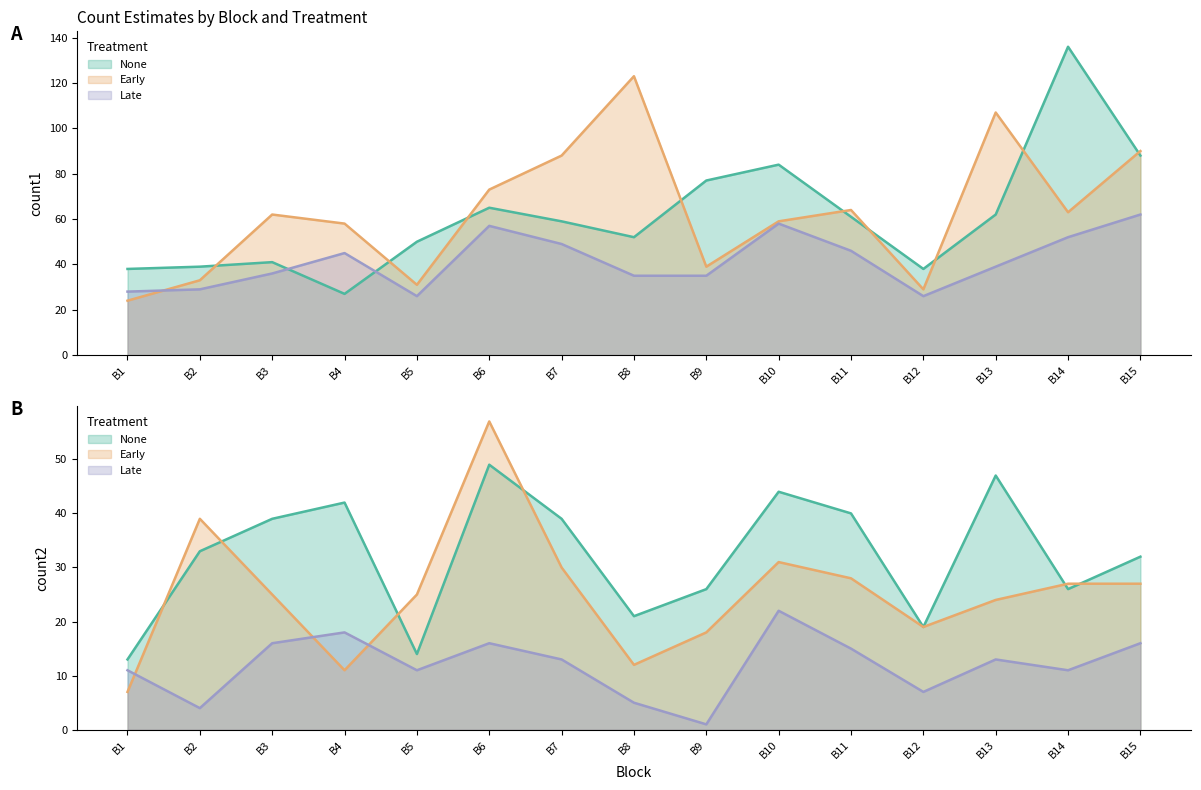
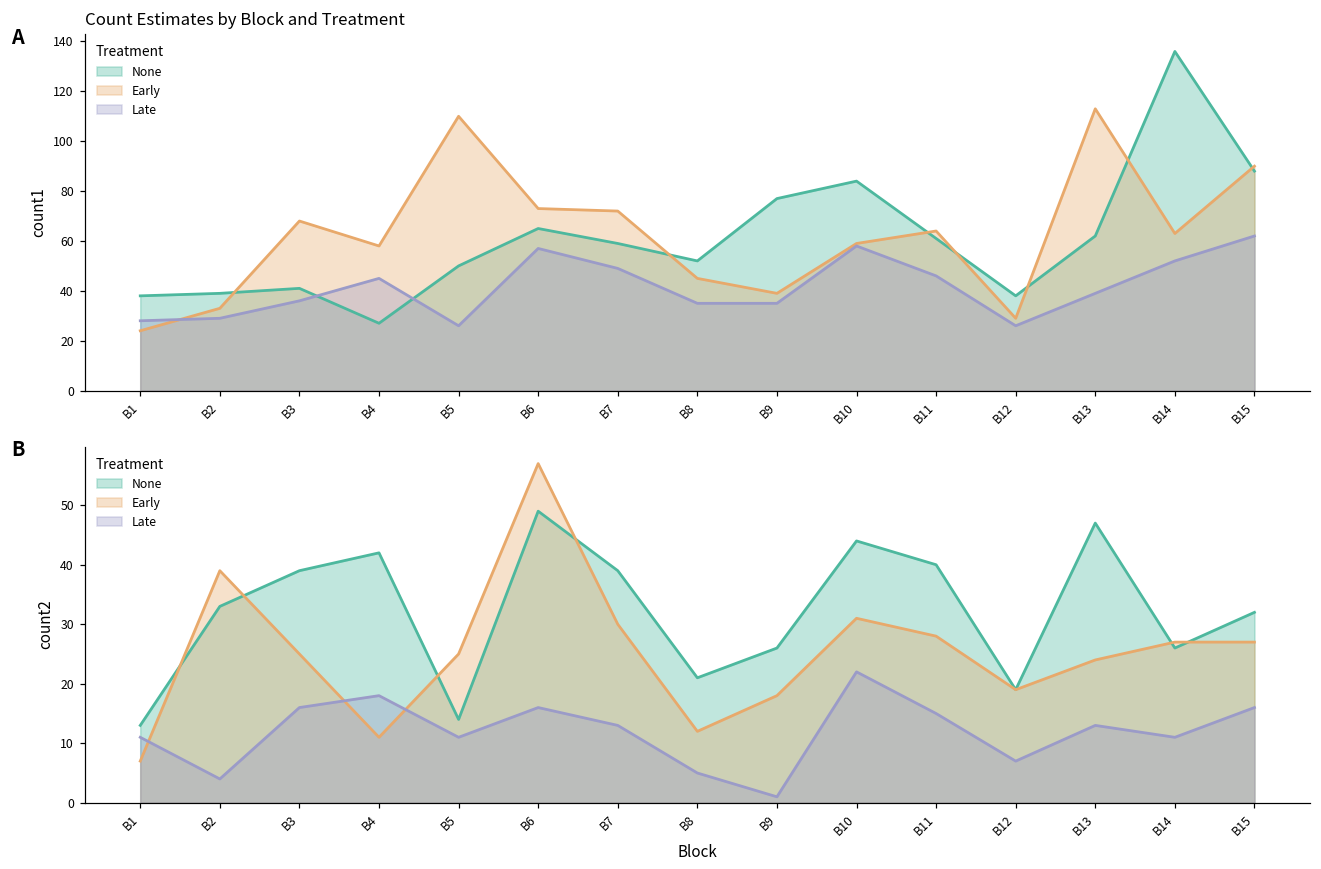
  {
    "Count Estimates by Block and Treatment": {
      "Early": {
        "B1": 24,
        "B2": 33,
-       "B3": 62,
+       "B3": 68,
        "B4": 58,
-       "B5": 31,
+       "B5": 110,
        "B6": 73,
-       "B7": 88,
-       "B8": 123,
+       "B7": 72,
+       "B8": 45,
        "B9": 39,
        "B11": 64,
        "B12": 29,
-       "B13": 107,
+       "B13": 113,
        "B14": 63,
        "B15": 90
      }
    }
  }
